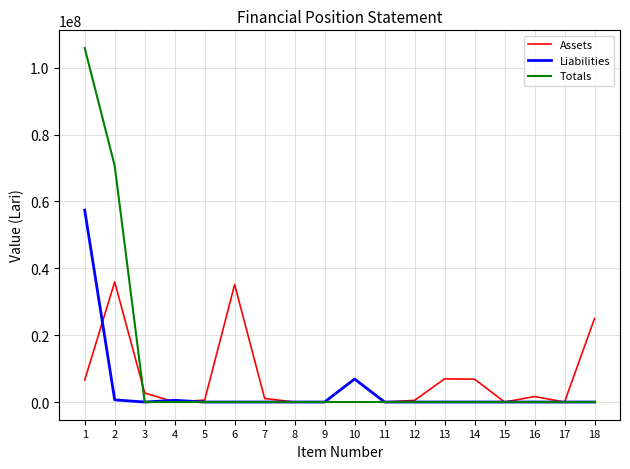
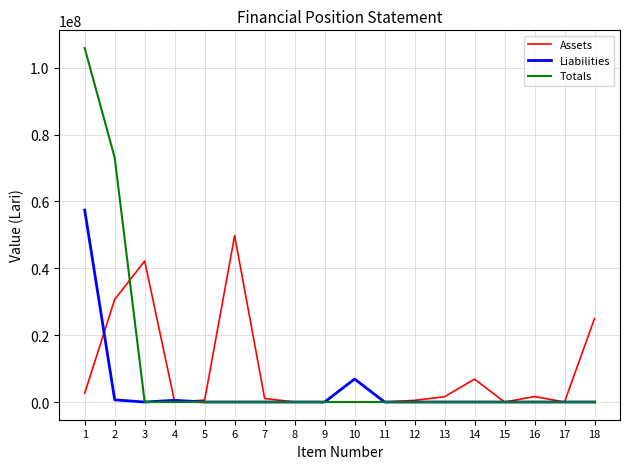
  {
    "Assets": {
-     "1": 7000000,
-     "2": 36000000,
-     "3": 3000000,
-     "6": 35000000,
+     "1": 3000000,
+     "2": 31000000,
+     "3": 42000000,
+     "6": 50000000,
      "7": 1000000,
-     "13": 7000000,
+     "13": 2000000,
      "14": 7000000,
      "16": 2000000,
      "18": 25000000
    },
    "Liabilities": {
      "1": 57000000,
      "2": 1000000,
      "10": 7000000
    },
    "Totals": {
      "1": 106000000,
-     "2": 71000000
+     "2": 73000000
    }
  }
